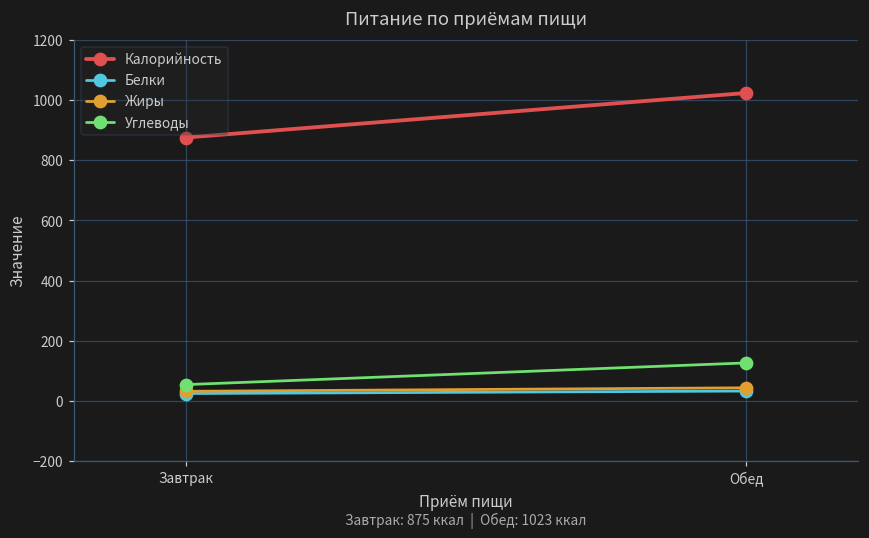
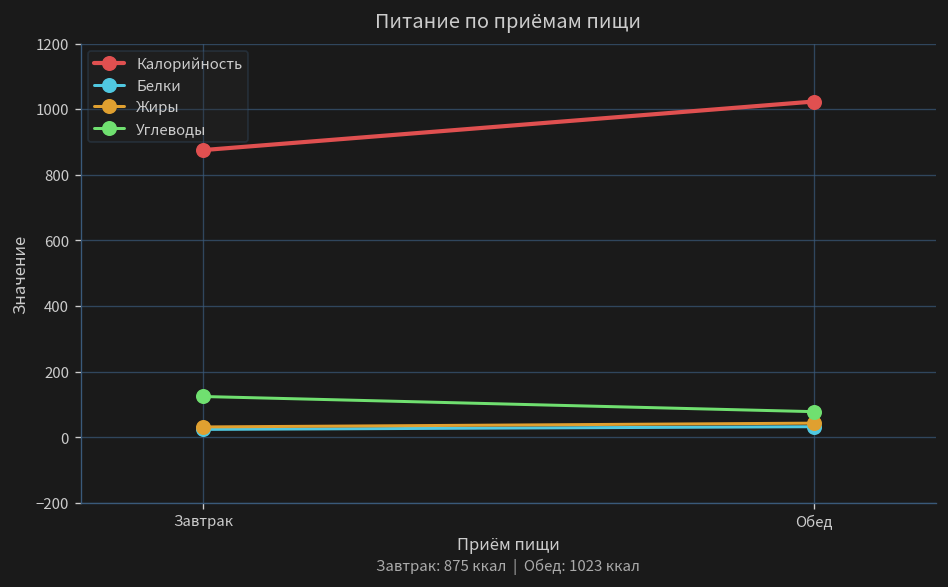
  {
    "Калорийность": {
      "Завтрак": 880,
      "Обед": 1020
    },
    "Белки": {
      "Обед": 30
    },
    "Жиры": {
      "Обед": 40
    },
    "Углеводы": {
-     "Завтрак": 50,
-     "Обед": 130
+     "Завтрак": 120,
+     "Обед": 80
    }
  }
